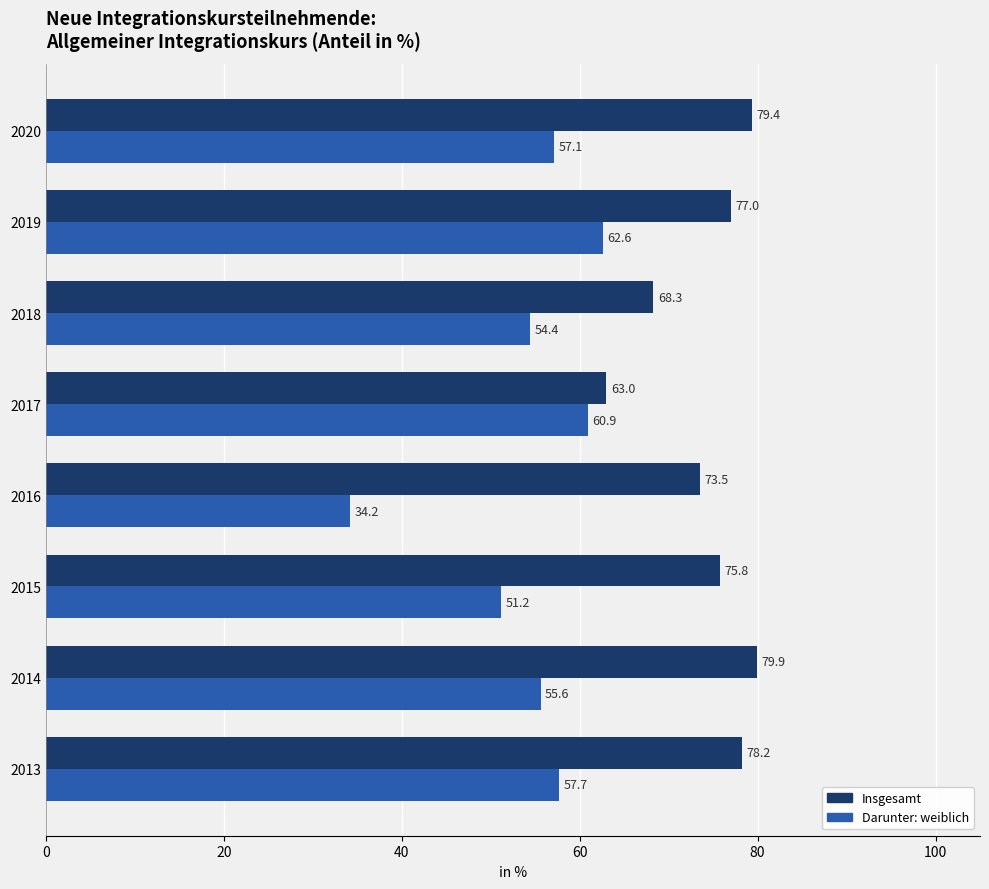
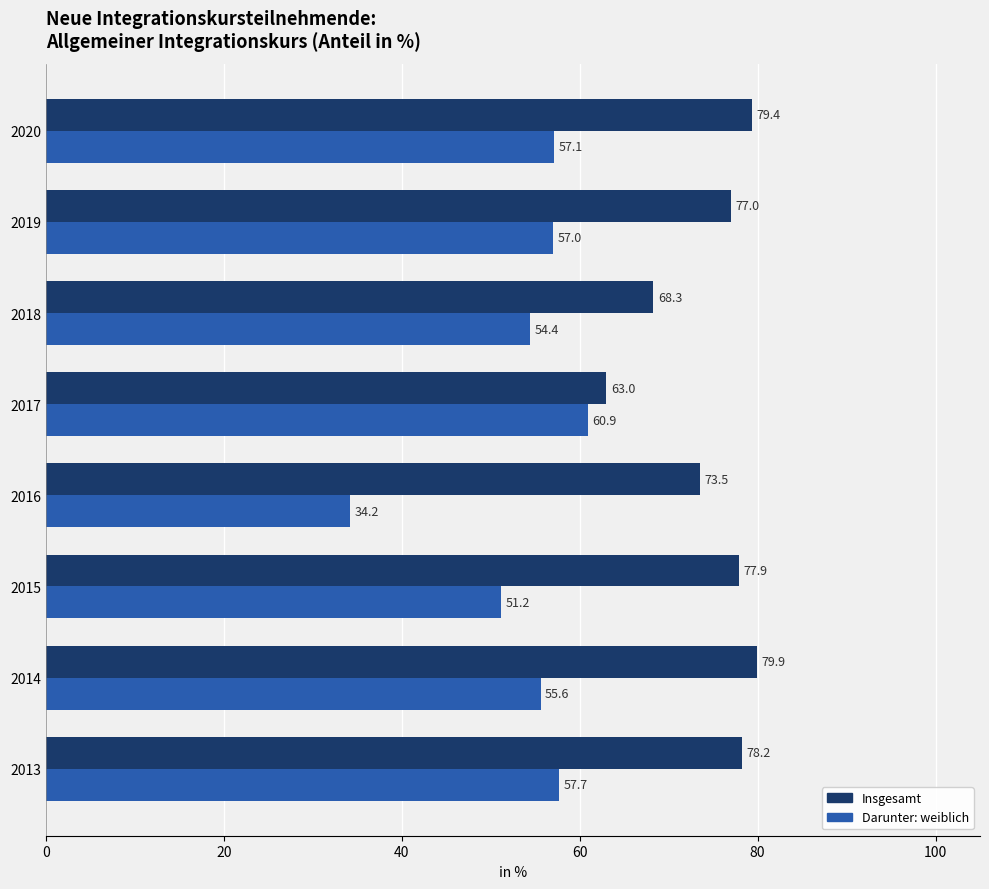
  {
    "Insgesamt": {
      "2020": 79.4,
      "2019": 77.0,
      "2018": 68.3,
      "2017": 63.0,
      "2016": 73.5,
-     "2015": 75.8,
+     "2015": 77.9,
      "2014": 79.9,
      "2013": 78.2
    },
    "Darunter: weiblich": {
      "2020": 57.1,
-     "2019": 62.6,
+     "2019": 57.0,
      "2018": 54.4,
      "2017": 60.9,
      "2016": 34.2,
      "2015": 51.2,
      "2014": 55.6,
      "2013": 57.7
    }
  }
